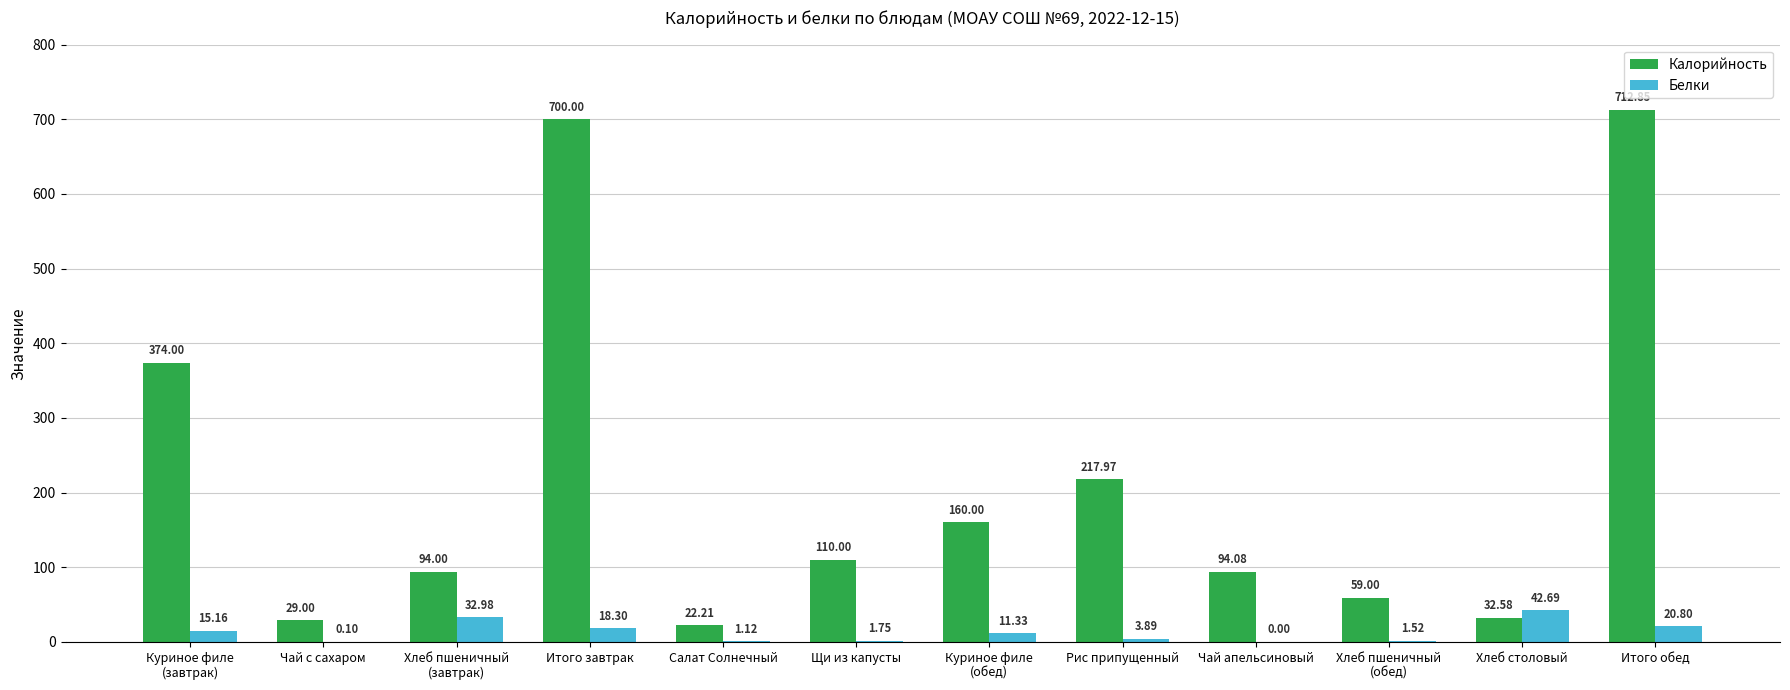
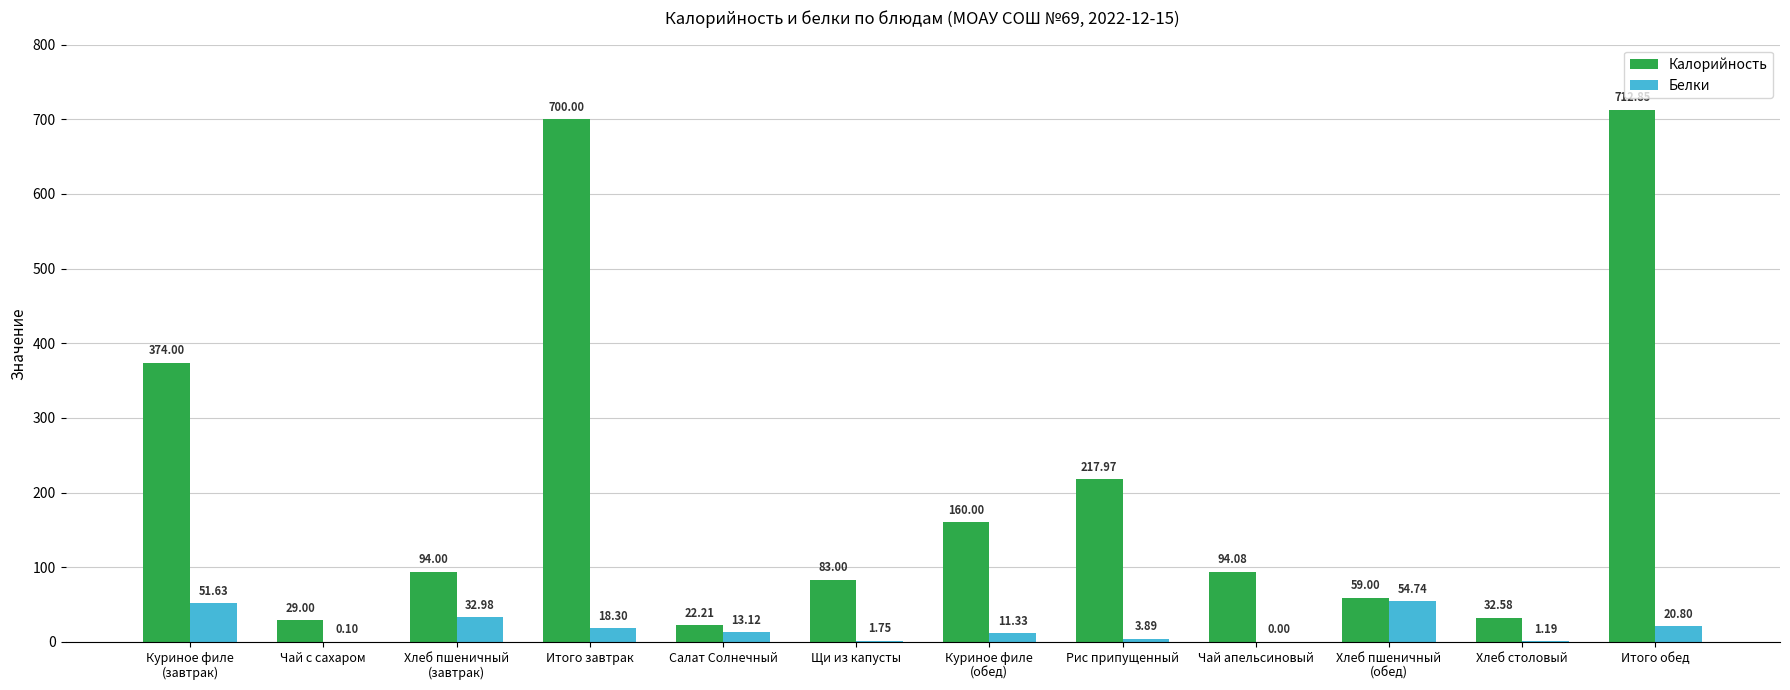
  {
    "Калорийность": {
      "Куриное филе (завтрак)": 374.00,
      "Чай с сахаром": 29.00,
      "Хлеб пшеничный (завтрак)": 94.00,
      "Итого завтрак": 700.00,
      "Салат Солнечный": 22.21,
-     "Щи из капусты": 110.00,
+     "Щи из капусты": 83.00,
      "Куриное филе (обед)": 160.00,
      "Рис припущенный": 217.97,
      "Чай апельсиновый": 94.08,
      "Хлеб пшеничный (обед)": 59.00,
      "Хлеб столовый": 32.58
    },
    "Белки": {
-     "Куриное филе (завтрак)": 15.16,
+     "Куриное филе (завтрак)": 51.63,
      "Чай с сахаром": 0.10,
      "Хлеб пшеничный (завтрак)": 32.98,
      "Итого завтрак": 18.30,
-     "Салат Солнечный": 1.12,
+     "Салат Солнечный": 13.12,
      "Щи из капусты": 1.75,
      "Куриное филе (обед)": 11.33,
      "Рис припущенный": 3.89,
      "Чай апельсиновый": 0.00,
-     "Хлеб пшеничный (обед)": 1.52,
-     "Хлеб столовый": 42.69,
+     "Хлеб пшеничный (обед)": 54.74,
+     "Хлеб столовый": 1.19,
      "Итого обед": 20.80
    }
  }
